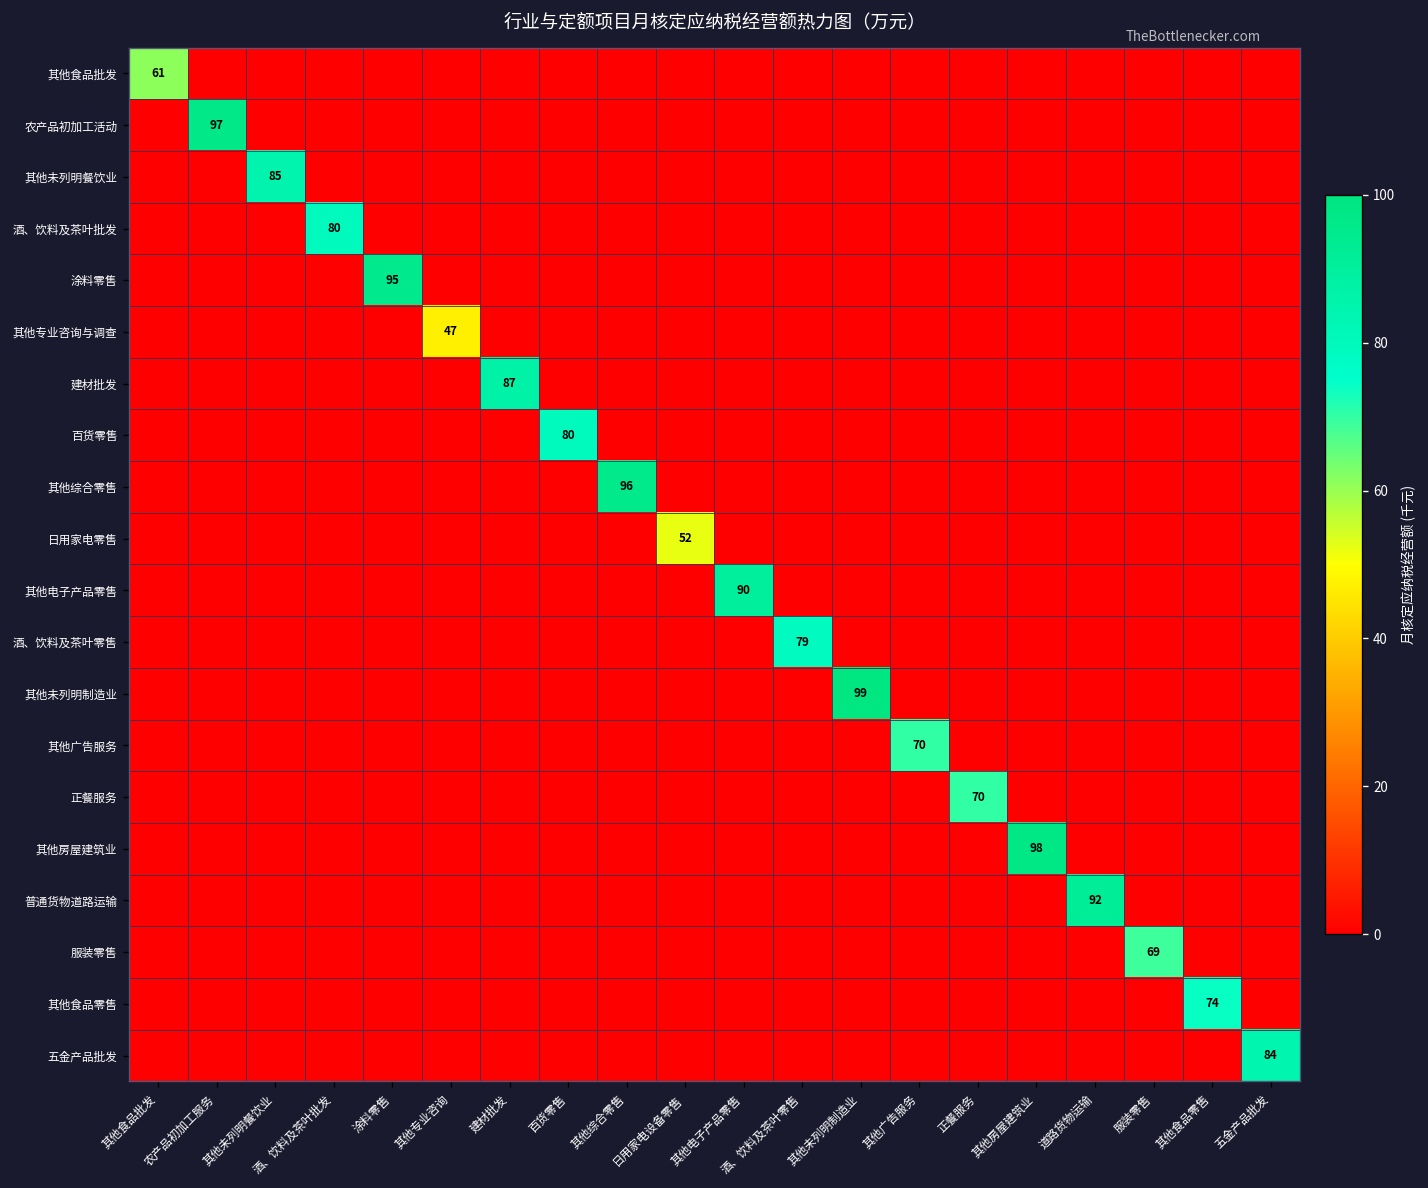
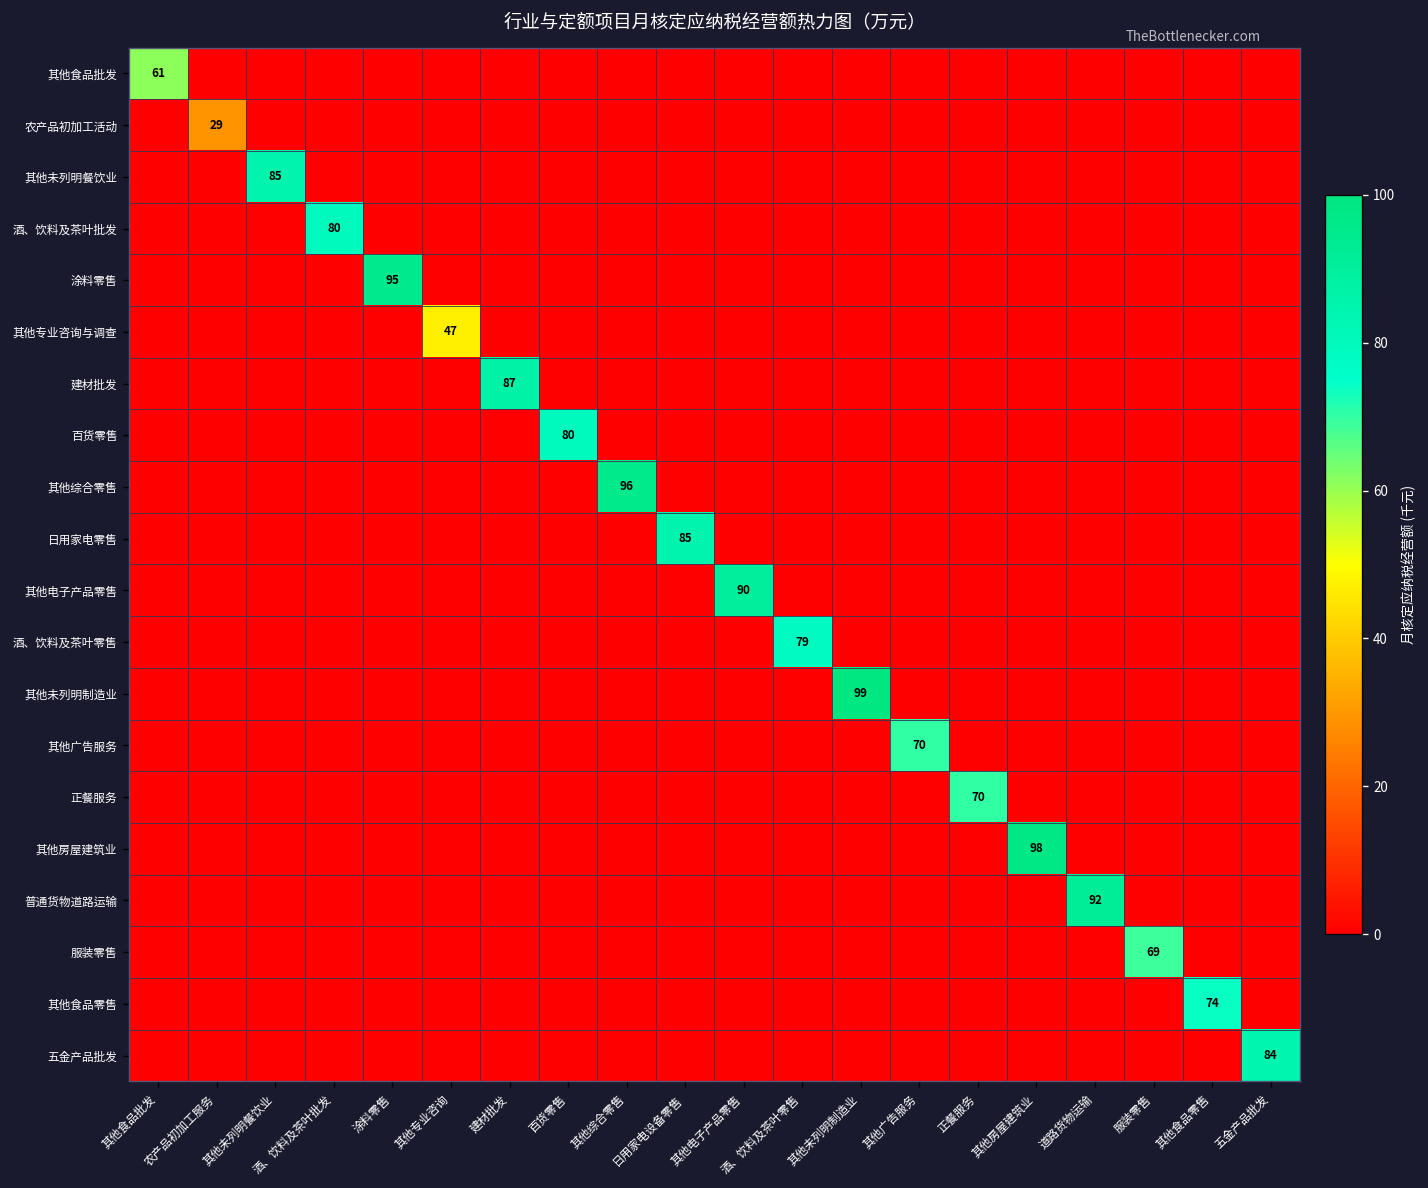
  {
    "其他食品批发": {
      "其他食品批发": 61
    },
    "农产品初加工活动": {
-     "农产品初加工服务": 97
+     "农产品初加工服务": 29
    },
    "其他未列明餐饮业": {
      "其他未列明餐饮业": 85
    },
    "酒、饮料及茶叶批发": {
      "酒、饮料及茶叶批发": 80
    },
    "涂料零售": {
      "涂料零售": 95
    },
    "其他专业咨询与调查": {
      "其他专业咨询": 47
    },
    "建材批发": {
      "建材批发": 87
    },
    "百货零售": {
      "百货零售": 80
    },
    "其他综合零售": {
      "其他综合零售": 96
    },
    "日用家电零售": {
-     "日用家电设备零售": 52
+     "日用家电设备零售": 85
    },
    "其他电子产品零售": {
      "其他电子产品零售": 90
    },
    "酒、饮料及茶叶零售": {
      "酒、饮料及茶叶零售": 79
    },
    "其他未列明制造业": {
      "其他未列明制造业": 99
    },
    "其他广告服务": {
      "其他广告服务": 70
    },
    "正餐服务": {
      "正餐服务": 70
    },
    "其他房屋建筑业": {
      "其他房屋建筑业": 98
    },
    "普通货物道路运输": {
      "道路货物运输": 92
    },
    "服装零售": {
      "服装零售": 69
    },
    "其他食品零售": {
      "其他食品零售": 74
    },
    "五金产品批发": {
      "五金产品批发": 84
    }
  }
